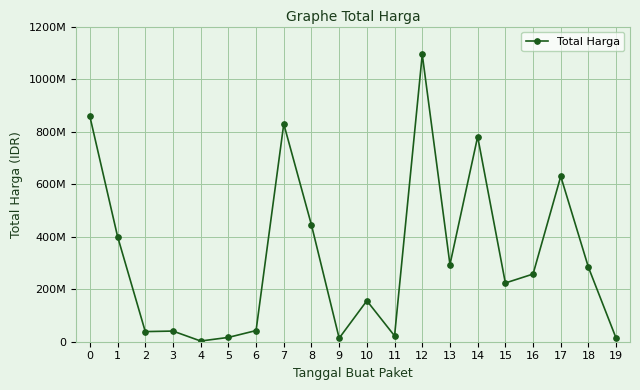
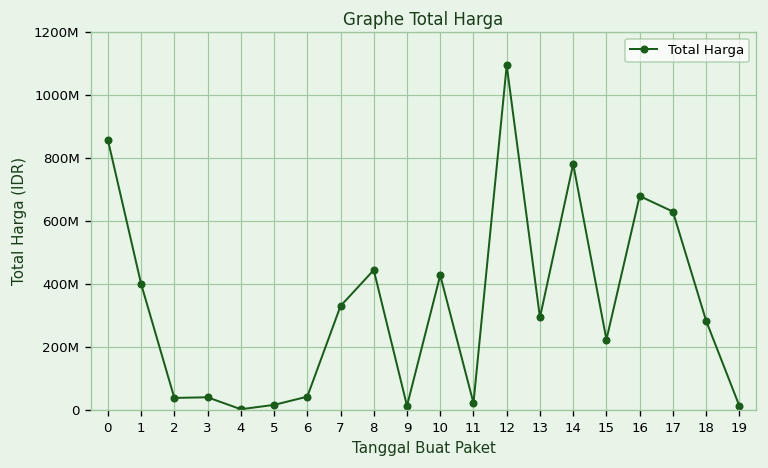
  {
    "0": 860000000,
    "1": 400000000,
    "2": 40000000,
    "3": 40000000,
    "4": 0,
    "5": 20000000,
    "6": 40000000,
-   "7": 830000000,
+   "7": 330000000,
    "8": 440000000,
    "9": 10000000,
-   "10": 160000000,
+   "10": 430000000,
    "11": 20000000,
    "12": 1090000000,
    "13": 290000000,
    "14": 780000000,
    "15": 220000000,
-   "16": 260000000,
+   "16": 680000000,
    "17": 630000000,
    "18": 280000000,
    "19": 10000000
  }
